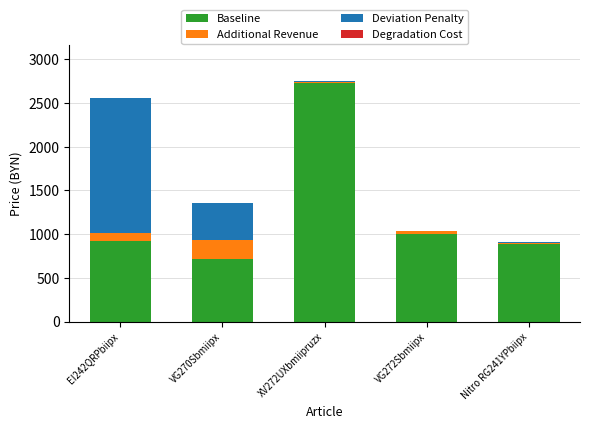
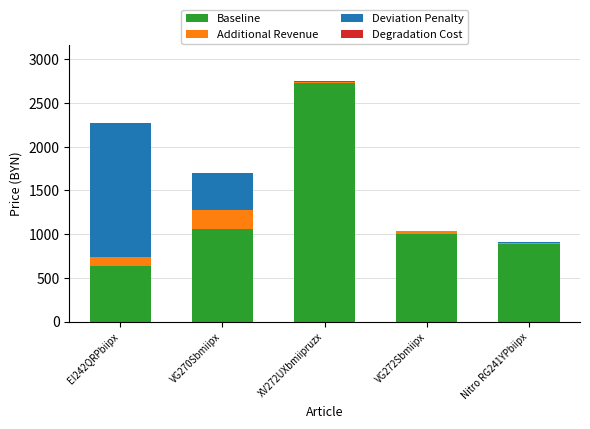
  {
    "Baseline": {
-     "EI242QRPbiipx": 900,
-     "VG270Sbmiipx": 700,
+     "EI242QRPbiipx": 600,
+     "VG270Sbmiipx": 1100,
      "XV272UXbmiipruzx": 2700,
      "VG272Sbmiipx": 1000,
      "Nitro RG241YPbiipx": 900
    },
    "Additional Revenue": {
      "EI242QRPbiipx": 100,
      "VG270Sbmiipx": 200,
      "VG272Sbmiipx": 0
    },
    "Degradation Cost": {
      "XV272UXbmiipruzx": 0,
      "VG272Sbmiipx": 0,
      "Nitro RG241YPbiipx": 0
    }
  }
